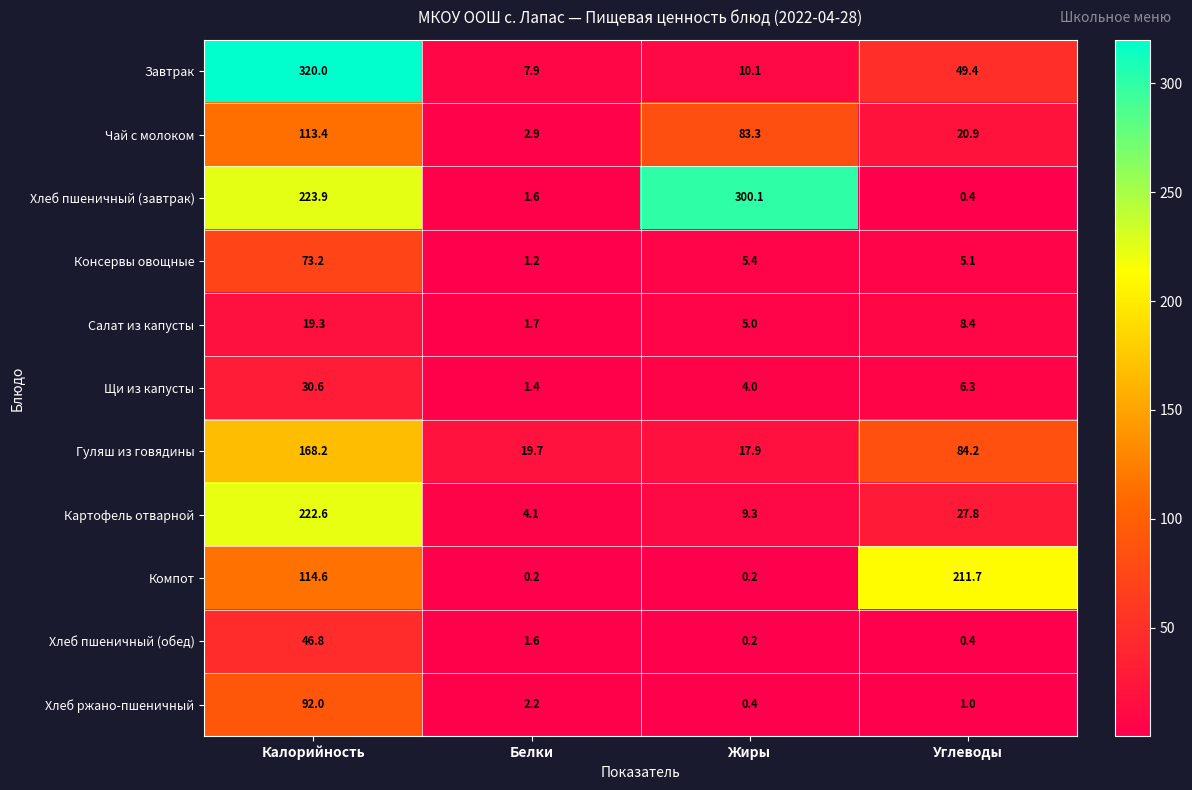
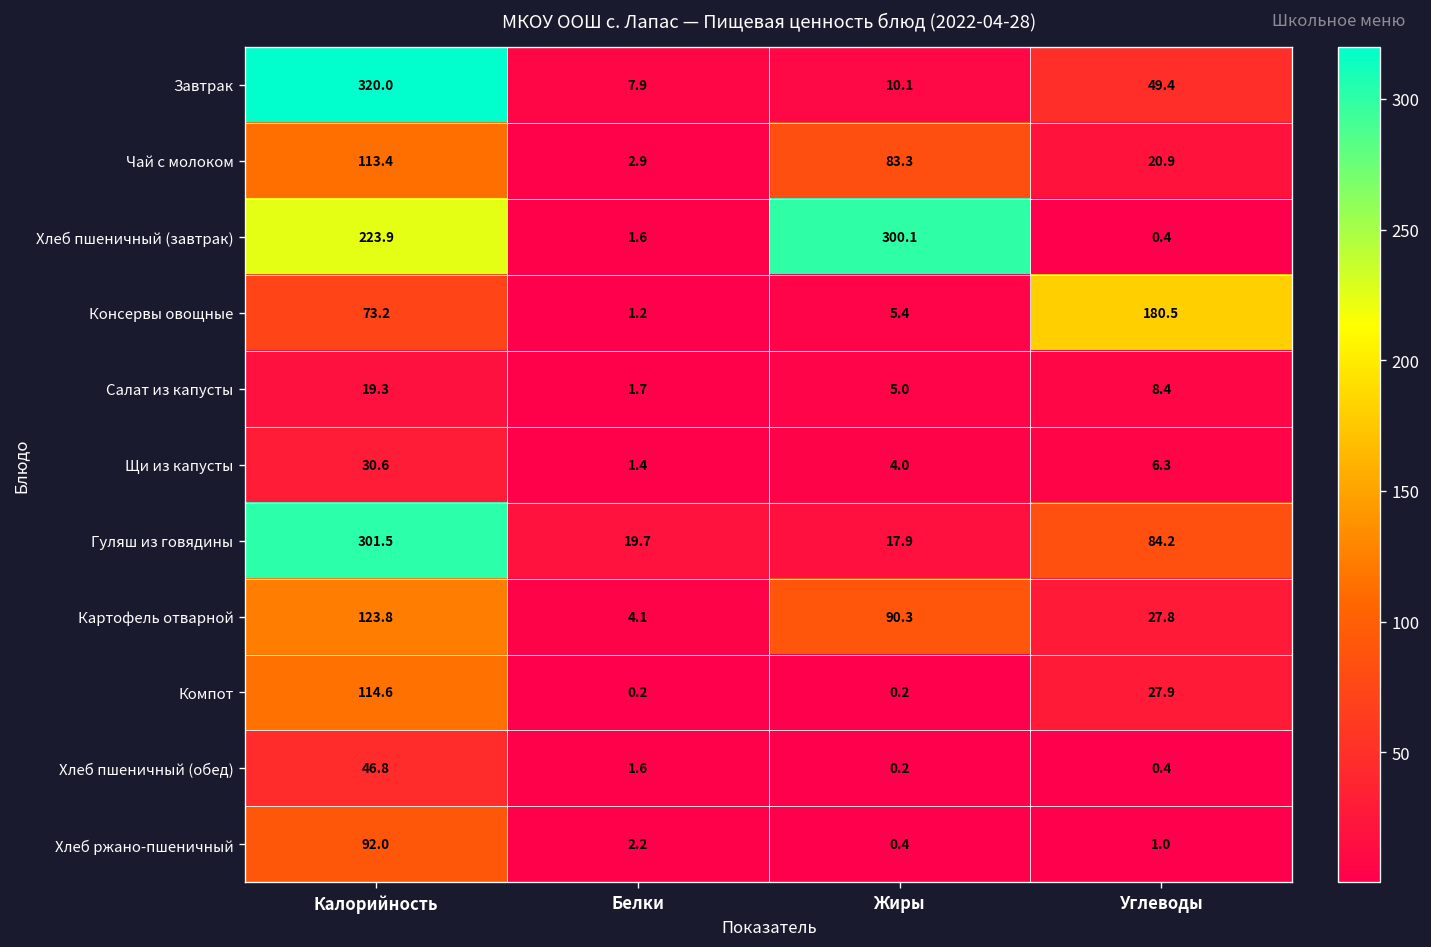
  {
    "Завтрак": {
      "Калорийность": 320.0,
      "Белки": 7.9,
      "Жиры": 10.1,
      "Углеводы": 49.4
    },
    "Чай с молоком": {
      "Калорийность": 113.4,
      "Белки": 2.9,
      "Жиры": 83.3,
      "Углеводы": 20.9
    },
    "Хлеб пшеничный (завтрак)": {
      "Калорийность": 223.9,
      "Белки": 1.6,
      "Жиры": 300.1,
      "Углеводы": 0.4
    },
    "Консервы овощные": {
      "Калорийность": 73.2,
      "Белки": 1.2,
      "Жиры": 5.4,
-     "Углеводы": 5.1
+     "Углеводы": 180.5
    },
    "Салат из капусты": {
      "Калорийность": 19.3,
      "Белки": 1.7,
      "Жиры": 5.0,
      "Углеводы": 8.4
    },
    "Щи из капусты": {
      "Калорийность": 30.6,
      "Белки": 1.4,
      "Жиры": 4.0,
      "Углеводы": 6.3
    },
    "Гуляш из говядины": {
-     "Калорийность": 168.2,
+     "Калорийность": 301.5,
      "Белки": 19.7,
      "Жиры": 17.9,
      "Углеводы": 84.2
    },
    "Картофель отварной": {
-     "Калорийность": 222.6,
+     "Калорийность": 123.8,
      "Белки": 4.1,
-     "Жиры": 9.3,
+     "Жиры": 90.3,
      "Углеводы": 27.8
    },
    "Компот": {
      "Калорийность": 114.6,
      "Белки": 0.2,
      "Жиры": 0.2,
-     "Углеводы": 211.7
+     "Углеводы": 27.9
    },
    "Хлеб пшеничный (обед)": {
      "Калорийность": 46.8,
      "Белки": 1.6,
      "Жиры": 0.2,
      "Углеводы": 0.4
    },
    "Хлеб ржано-пшеничный": {
      "Калорийность": 92.0,
      "Белки": 2.2,
      "Жиры": 0.4,
      "Углеводы": 1.0
    }
  }
